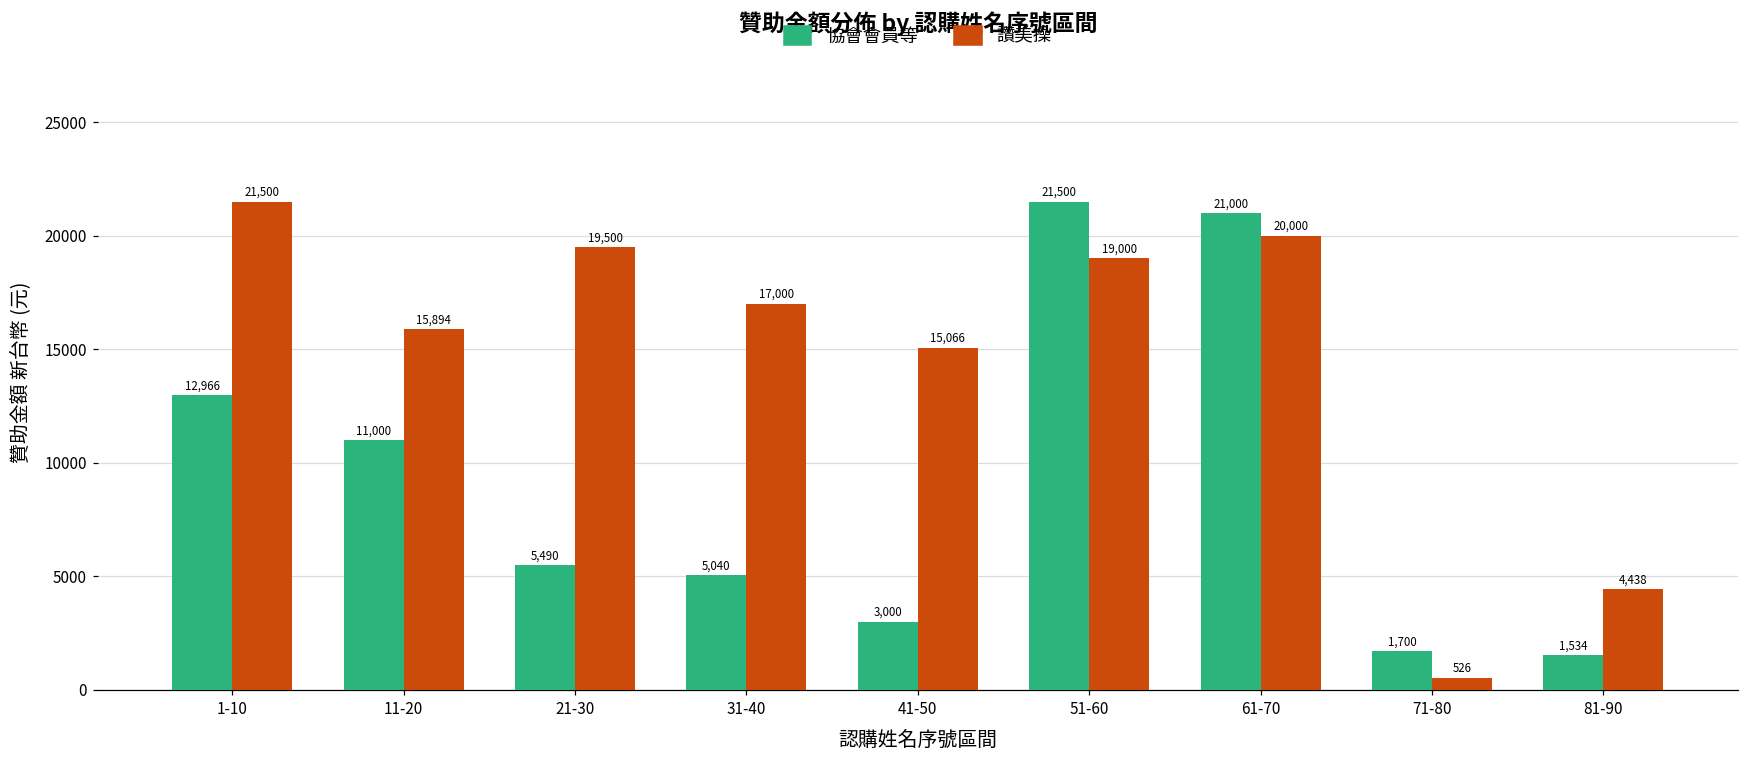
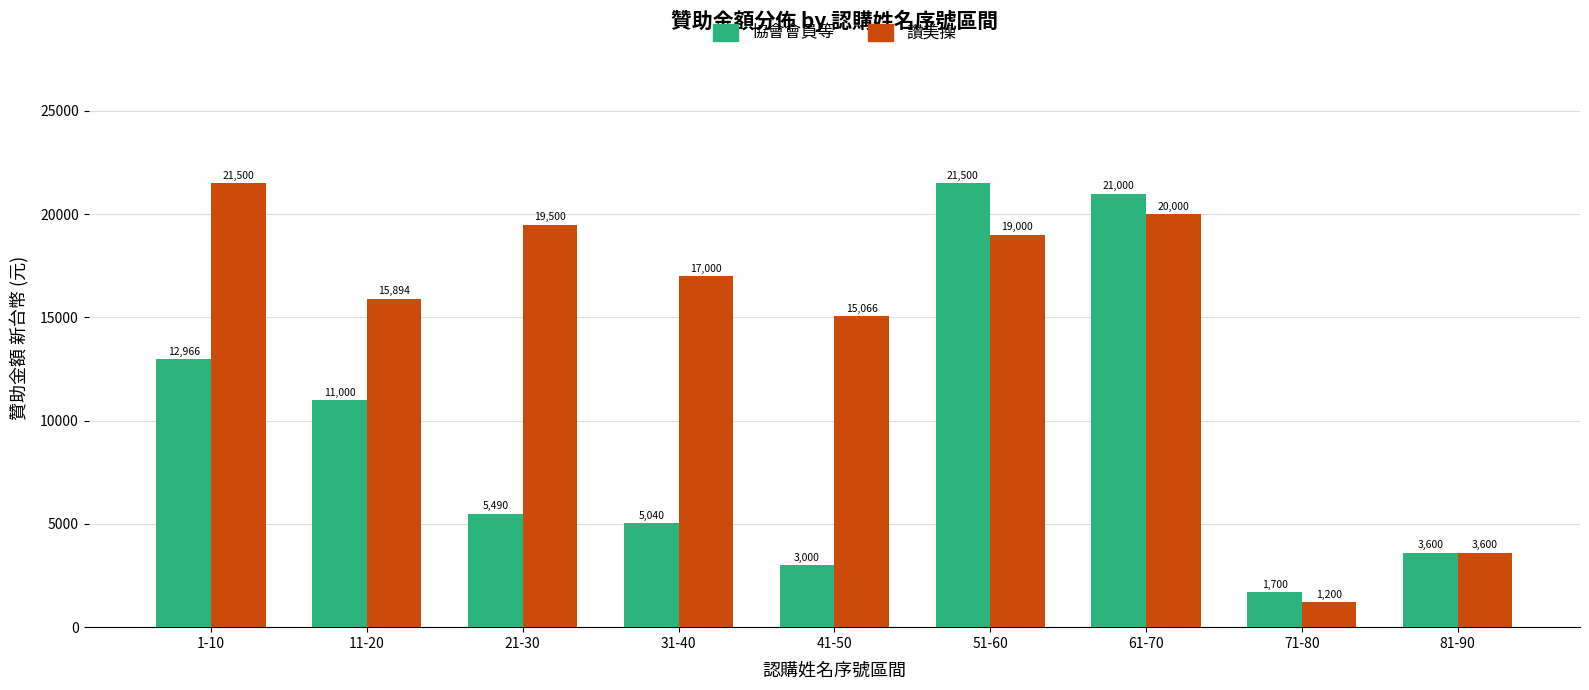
  {
    "協會會員等": {
      "1-10": "12,966",
      "11-20": "11,000",
      "21-30": "5,490",
      "31-40": "5,040",
      "41-50": "3,000",
      "51-60": "21,500",
      "61-70": "21,000",
      "71-80": "1,700",
-     "81-90": "1,534"
+     "81-90": "3,600"
    },
    "讚美操": {
      "1-10": "21,500",
      "11-20": "15,894",
      "21-30": "19,500",
      "31-40": "17,000",
      "41-50": "15,066",
      "51-60": "19,000",
      "61-70": "20,000",
-     "71-80": "526",
-     "81-90": "4,438"
+     "71-80": "1,200",
+     "81-90": "3,600"
    }
  }
